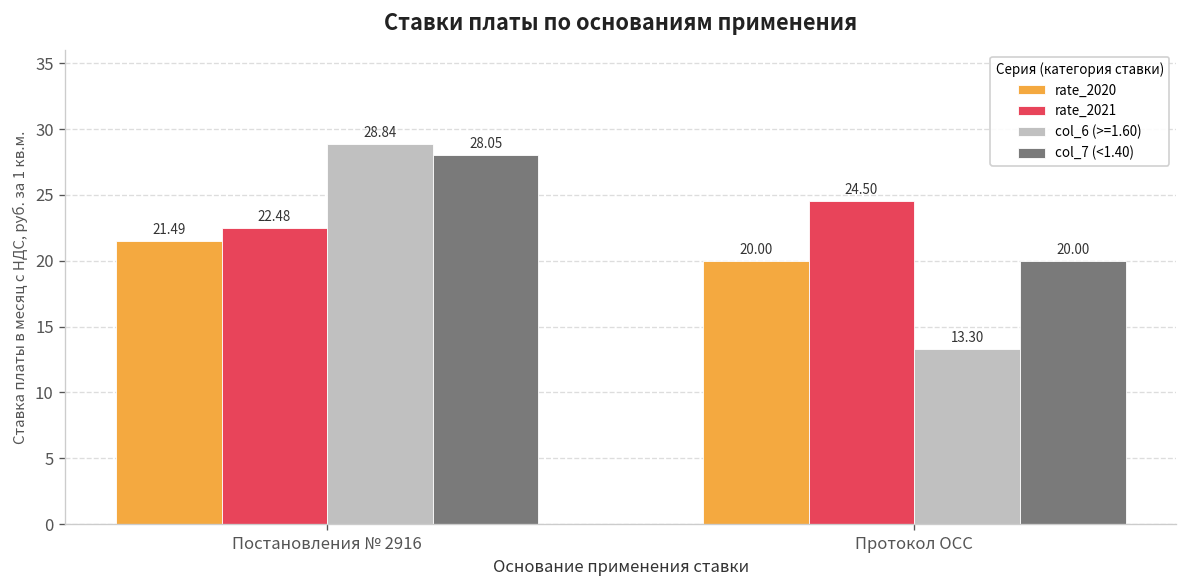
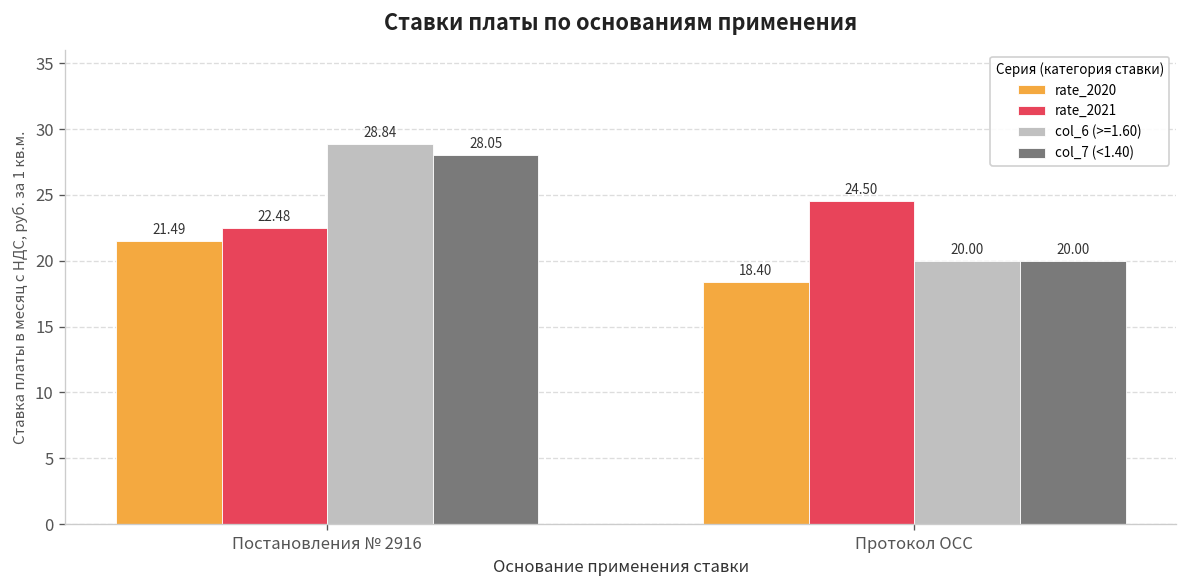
  {
    "rate_2020": {
      "Постановления № 2916": 21.49,
-     "Протокол ОСС": 20.00
+     "Протокол ОСС": 18.40
    },
    "rate_2021": {
      "Постановления № 2916": 22.48,
      "Протокол ОСС": 24.50
    },
    "col_6 (>=1.60)": {
      "Постановления № 2916": 28.84,
-     "Протокол ОСС": 13.30
+     "Протокол ОСС": 20.00
    },
    "col_7 (<1.40)": {
      "Постановления № 2916": 28.05,
      "Протокол ОСС": 20.00
    }
  }
